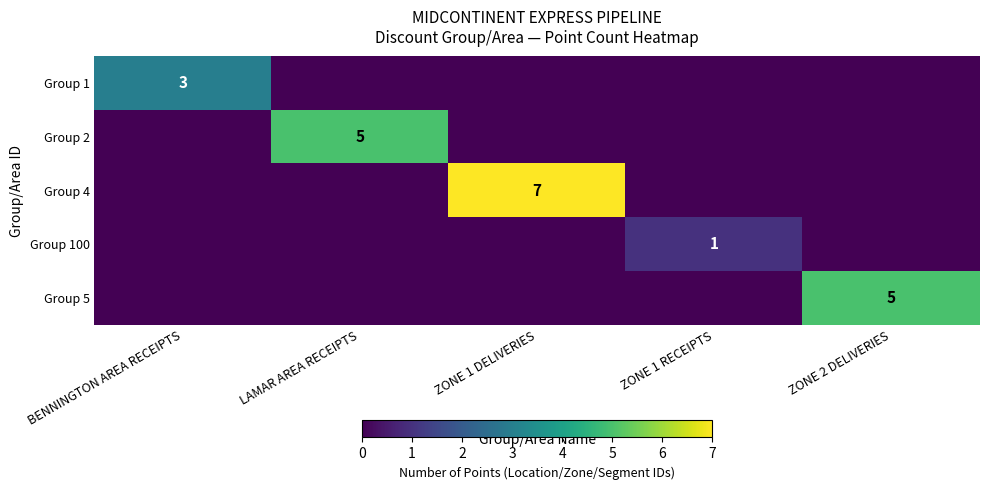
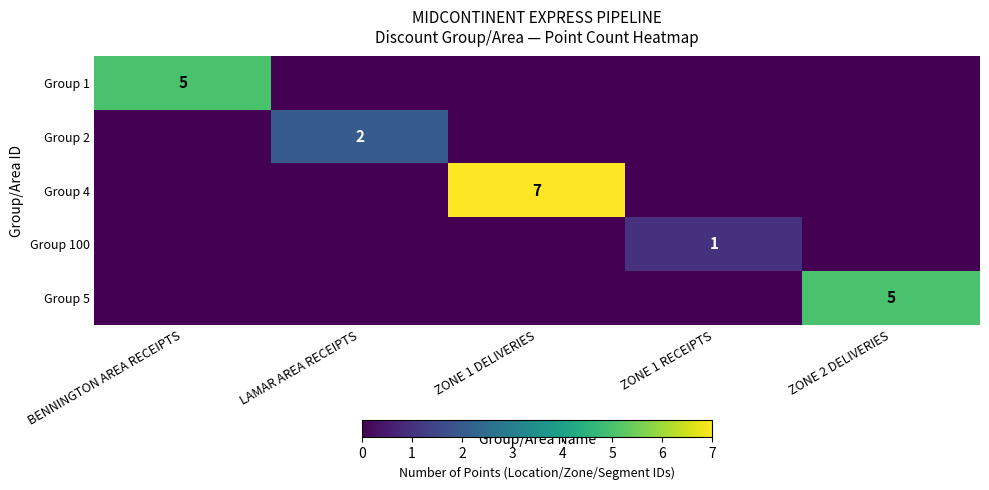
  {
    "Group 1": {
-     "BENNINGTON AREA RECEIPTS": 3
+     "BENNINGTON AREA RECEIPTS": 5
    },
    "Group 2": {
-     "LAMAR AREA RECEIPTS": 5
+     "LAMAR AREA RECEIPTS": 2
    },
    "Group 4": {
      "ZONE 1 DELIVERIES": 7
    },
    "Group 100": {
      "ZONE 1 RECEIPTS": 1
    },
    "Group 5": {
      "ZONE 2 DELIVERIES": 5
    }
  }
